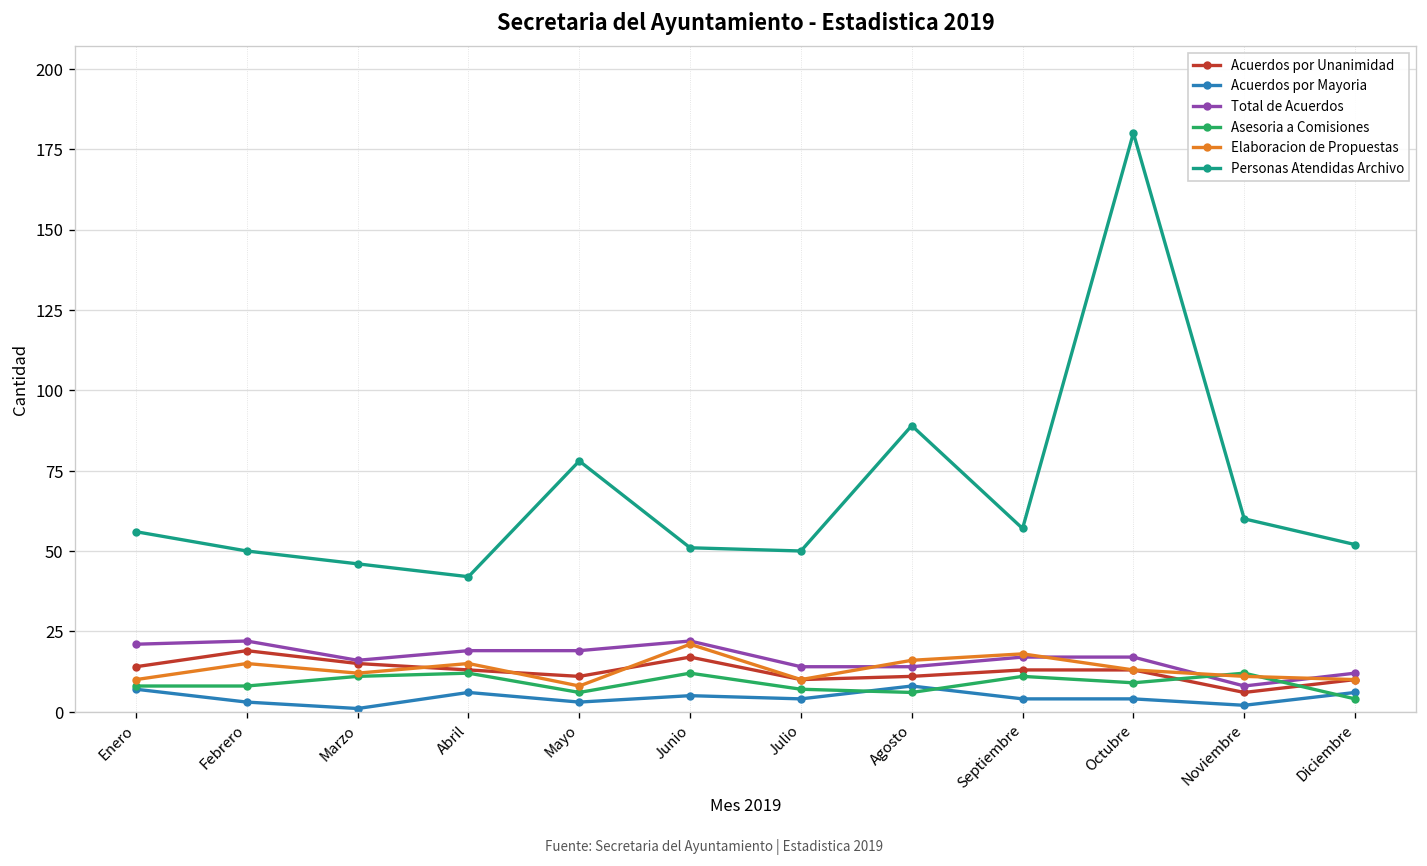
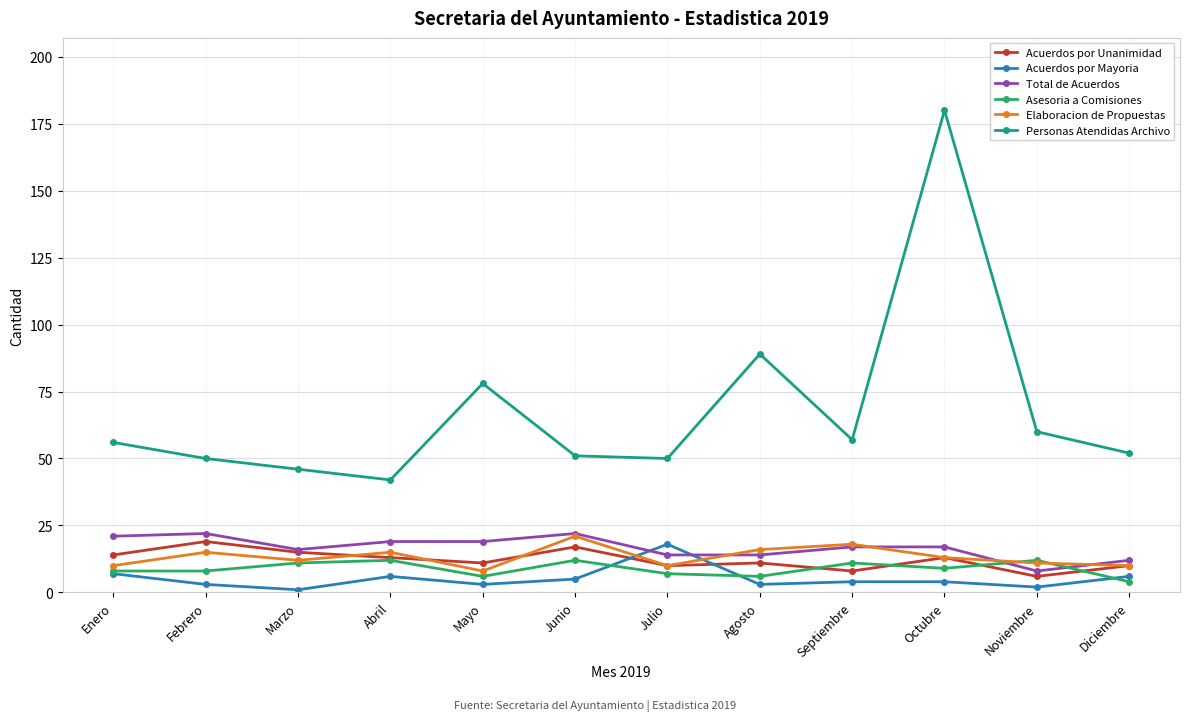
  {
    "Acuerdos por Unanimidad": {
      "Enero": 14,
      "Febrero": 19,
      "Marzo": 15,
      "Abril": 13,
      "Mayo": 11,
      "Junio": 17,
      "Agosto": 11,
-     "Septiembre": 13,
+     "Septiembre": 8,
      "Noviembre": 6
    },
    "Acuerdos por Mayoria": {
      "Enero": 7,
      "Febrero": 3,
      "Marzo": 1,
      "Abril": 6,
      "Mayo": 3,
      "Junio": 5,
-     "Julio": 4,
-     "Agosto": 8,
+     "Julio": 18,
+     "Agosto": 3,
      "Septiembre": 4,
      "Octubre": 4,
      "Noviembre": 2,
      "Diciembre": 6
    },
    "Total de Acuerdos": {
      "Enero": 21,
      "Febrero": 22,
      "Marzo": 16,
      "Abril": 19,
      "Mayo": 19,
      "Junio": 22,
      "Julio": 14,
      "Agosto": 14,
      "Septiembre": 17,
      "Octubre": 17,
      "Noviembre": 8,
      "Diciembre": 12
    },
    "Elaboracion de Propuestas": {
      "Enero": 10,
      "Febrero": 15,
      "Marzo": 12,
      "Abril": 15,
      "Mayo": 8,
      "Junio": 21,
      "Agosto": 16,
      "Septiembre": 18,
      "Noviembre": 11
    }
  }
